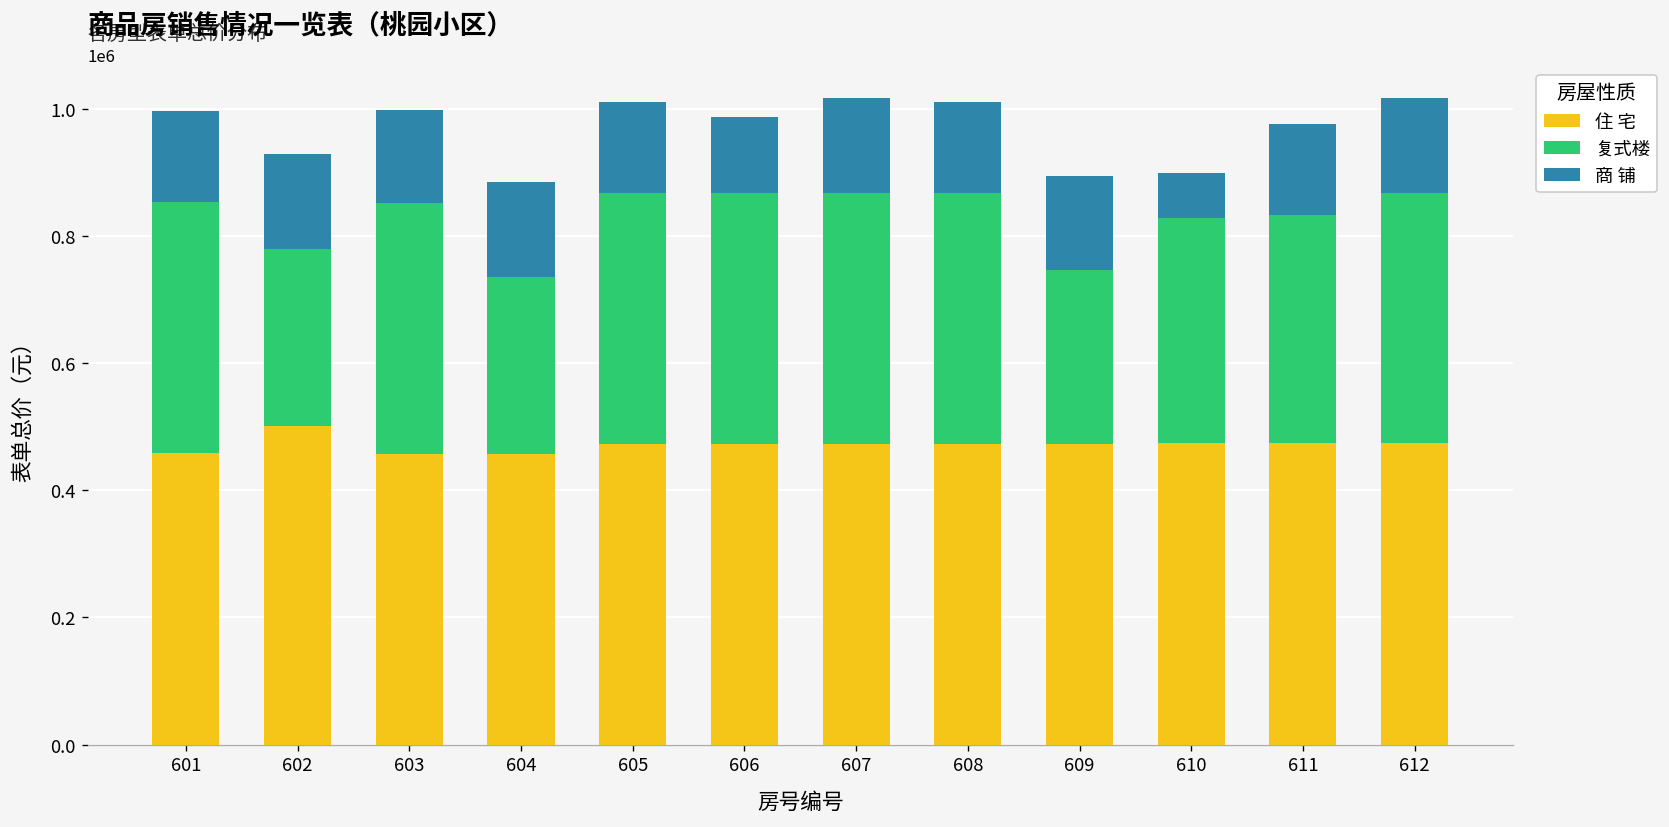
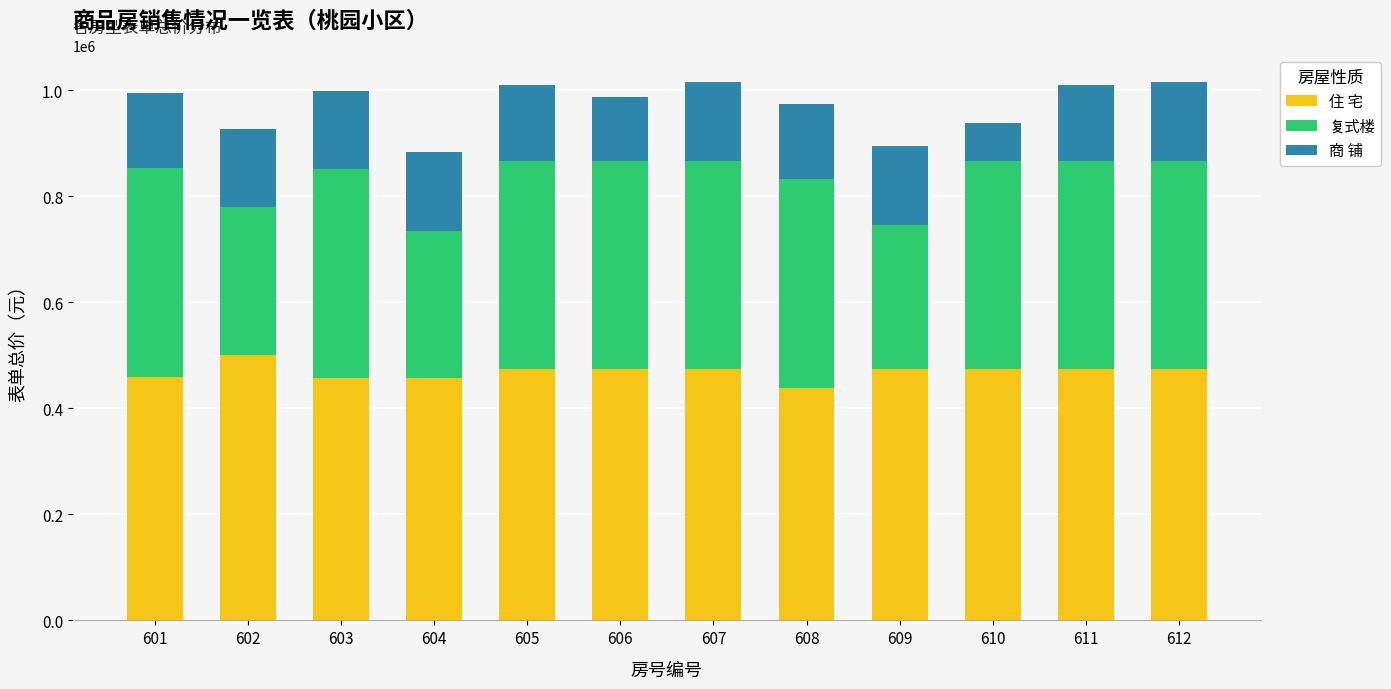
  {
    "住 宅": {
      "601": 460000,
      "602": 500000,
      "603": 460000,
      "604": 460000,
      "605": 470000,
      "606": 470000,
      "607": 470000,
-     "608": 470000,
+     "608": 440000,
      "609": 470000,
      "610": 470000,
      "611": 470000,
      "612": 470000
    },
    "复式楼": {
      "601": 390000,
      "602": 280000,
      "603": 390000,
      "604": 280000,
      "605": 390000,
      "606": 390000,
      "607": 390000,
      "608": 390000,
      "609": 270000,
-     "610": 350000,
-     "611": 360000,
+     "610": 390000,
+     "611": 390000,
      "612": 390000
    },
    "商 铺": {
      "601": 140000,
      "602": 150000,
      "603": 150000,
      "604": 150000,
      "605": 140000,
      "606": 120000,
      "607": 150000,
      "608": 140000,
      "609": 150000,
      "610": 70000,
      "611": 140000,
      "612": 150000
    }
  }
